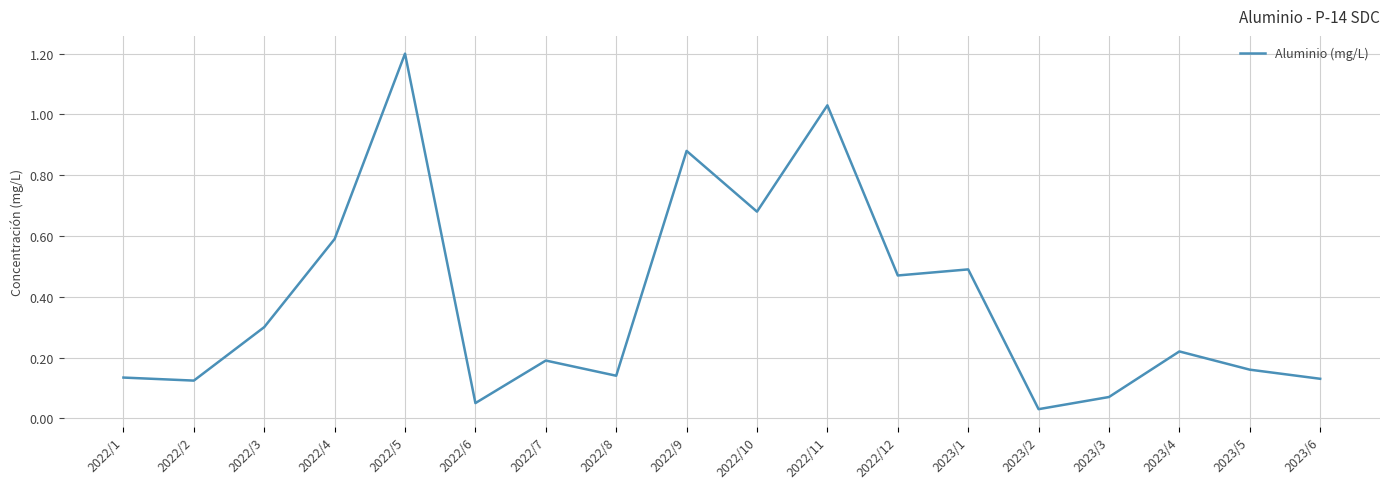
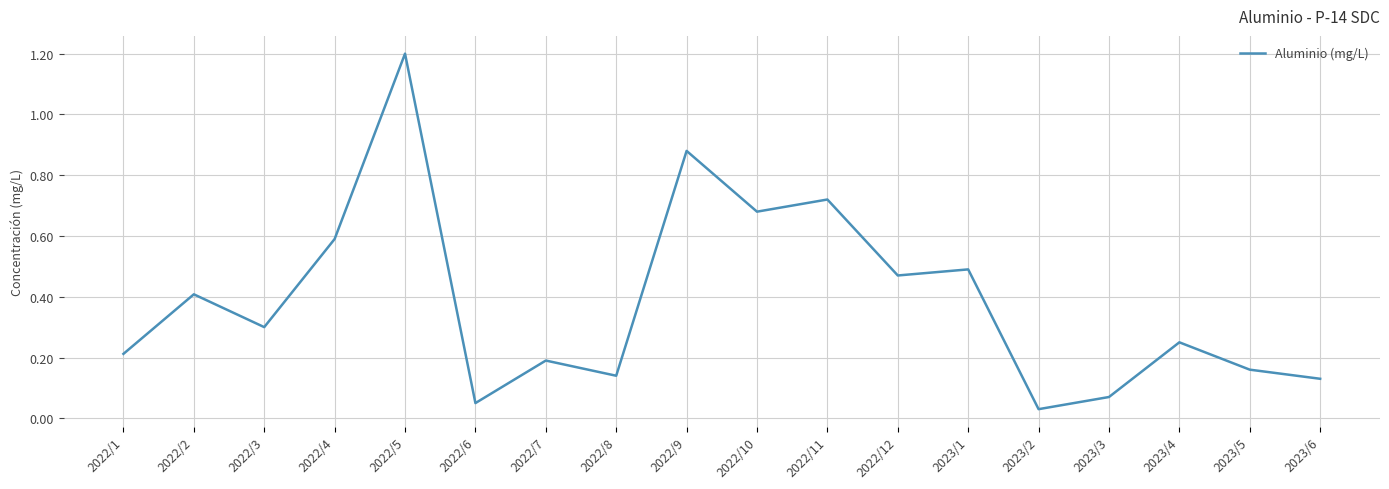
  {
-   "2022/1": 0.13,
-   "2022/2": 0.12,
+   "2022/1": 0.21,
+   "2022/2": 0.41,
    "2022/3": 0.30,
    "2022/4": 0.59,
    "2022/5": 1.20,
    "2022/6": 0.05,
    "2022/7": 0.19,
    "2022/8": 0.14,
    "2022/9": 0.88,
    "2022/10": 0.68,
-   "2022/11": 1.03,
+   "2022/11": 0.72,
    "2022/12": 0.47,
    "2023/1": 0.49,
    "2023/2": 0.03,
    "2023/3": 0.07,
-   "2023/4": 0.22,
+   "2023/4": 0.25,
    "2023/5": 0.16,
    "2023/6": 0.13
  }
